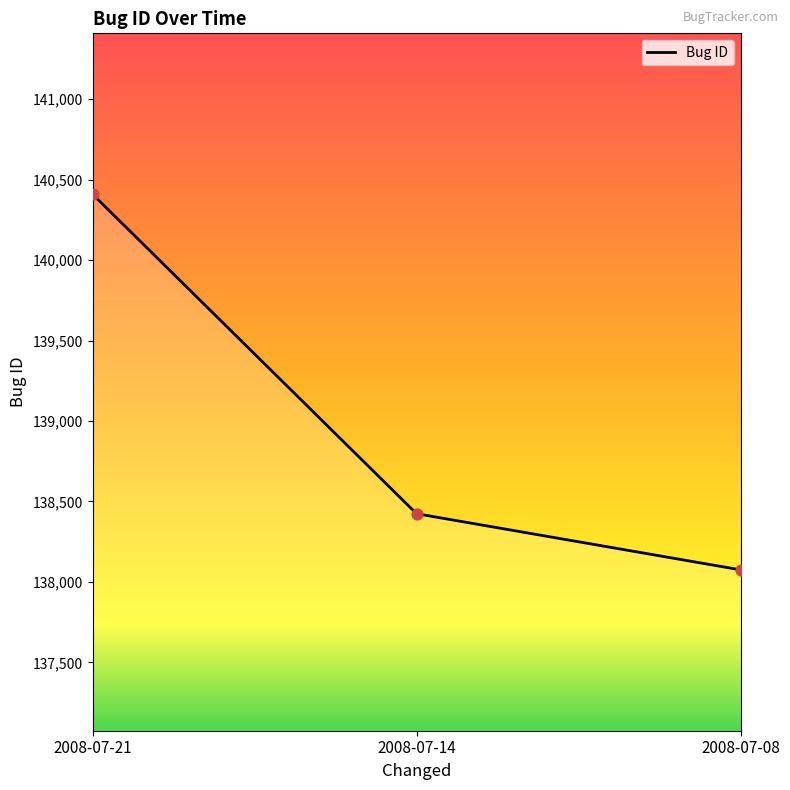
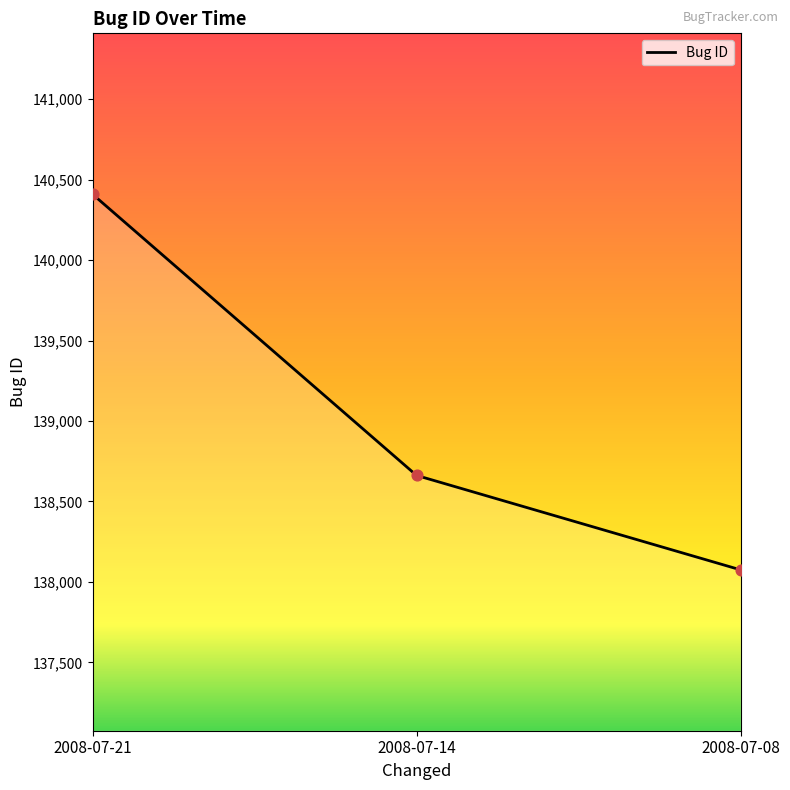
  {
    "2008-07-21": "140,410",
-   "2008-07-14": "138,420",
+   "2008-07-14": "138,660",
    "2008-07-08": "138,080"
  }
